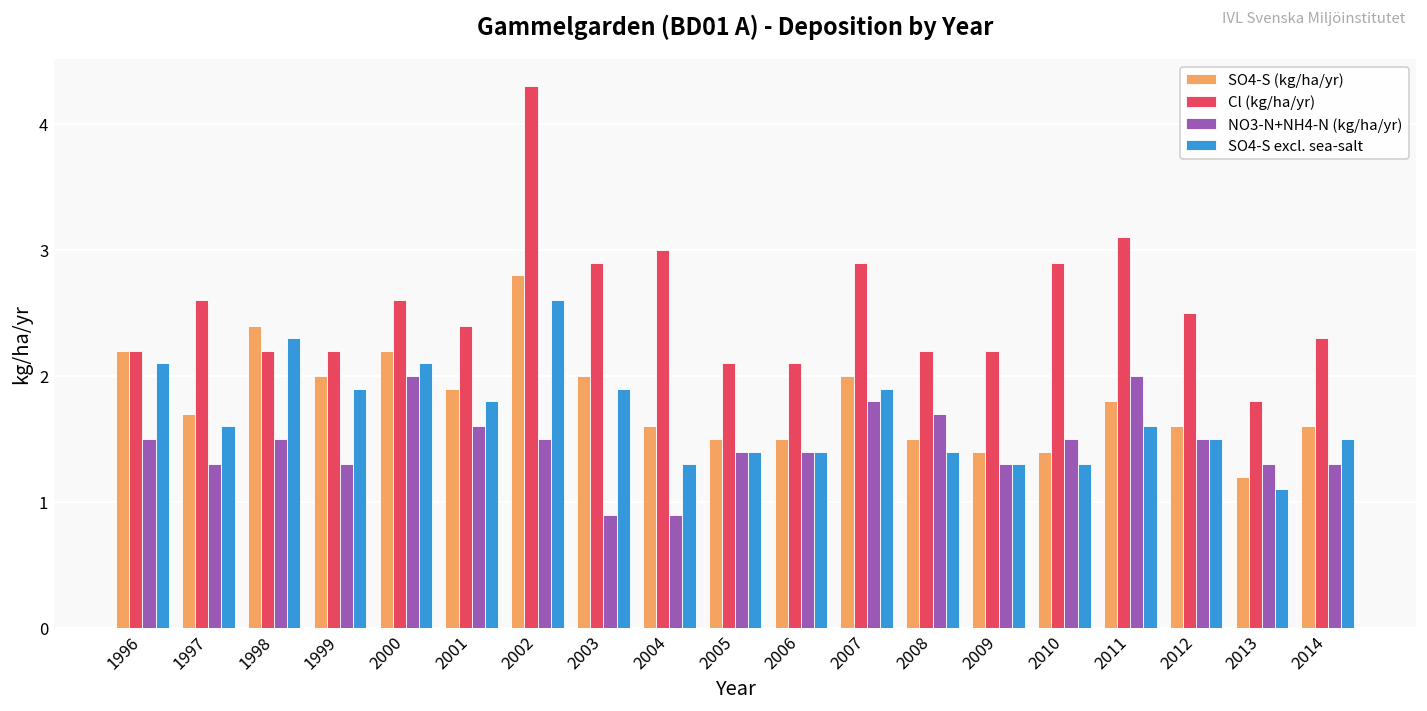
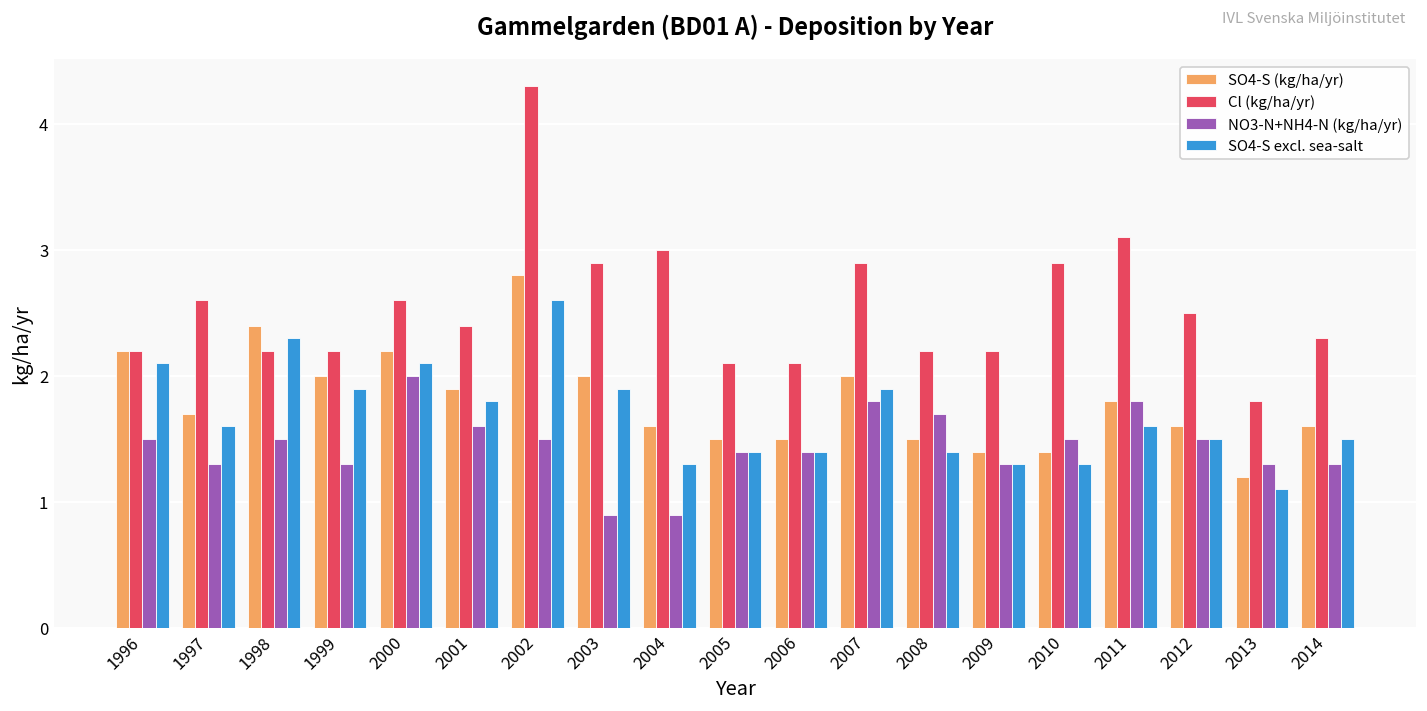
  {
    "SO4-S (kg/ha/yr)": {
      "1996": 2.2,
      "1997": 1.7,
      "1998": 2.4,
      "1999": 2.0,
      "2000": 2.2,
      "2001": 1.9,
      "2002": 2.8,
      "2003": 2.0,
      "2004": 1.6,
      "2005": 1.5,
      "2006": 1.5,
      "2007": 2.0,
      "2008": 1.5,
      "2009": 1.4,
      "2010": 1.4,
      "2011": 1.8,
      "2012": 1.6,
      "2013": 1.2,
      "2014": 1.6
    },
    "Cl (kg/ha/yr)": {
      "1996": 2.2,
      "1997": 2.6,
      "1998": 2.2,
      "1999": 2.2,
      "2000": 2.6,
      "2001": 2.4,
      "2002": 4.3,
      "2003": 2.9,
      "2004": 3.0,
      "2005": 2.1,
      "2006": 2.1,
      "2007": 2.9,
      "2008": 2.2,
      "2009": 2.2,
      "2010": 2.9,
      "2011": 3.1,
      "2012": 2.5,
      "2013": 1.8,
      "2014": 2.3
    },
    "NO3-N+NH4-N (kg/ha/yr)": {
      "1996": 1.5,
      "1997": 1.3,
      "1998": 1.5,
      "1999": 1.3,
      "2000": 2.0,
      "2001": 1.6,
      "2002": 1.5,
      "2003": 0.9,
      "2004": 0.9,
      "2005": 1.4,
      "2006": 1.4,
      "2007": 1.8,
      "2008": 1.7,
      "2009": 1.3,
      "2010": 1.5,
-     "2011": 2.0,
+     "2011": 1.8,
      "2012": 1.5,
      "2013": 1.3,
      "2014": 1.3
    },
    "SO4-S excl. sea-salt": {
      "1996": 2.1,
      "1997": 1.6,
      "1998": 2.3,
      "1999": 1.9,
      "2000": 2.1,
      "2001": 1.8,
      "2002": 2.6,
      "2003": 1.9,
      "2004": 1.3,
      "2005": 1.4,
      "2006": 1.4,
      "2007": 1.9,
      "2008": 1.4,
      "2009": 1.3,
      "2010": 1.3,
      "2011": 1.6,
      "2012": 1.5,
      "2013": 1.1,
      "2014": 1.5
    }
  }
